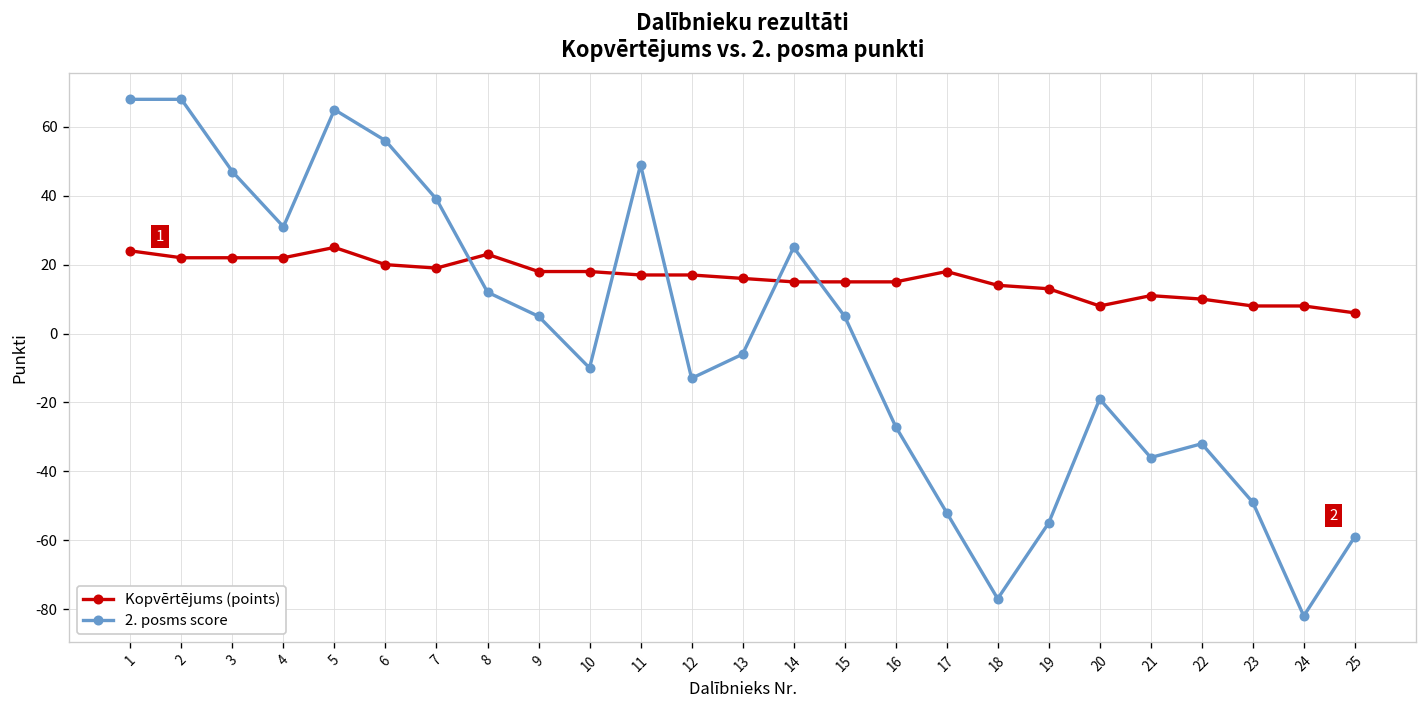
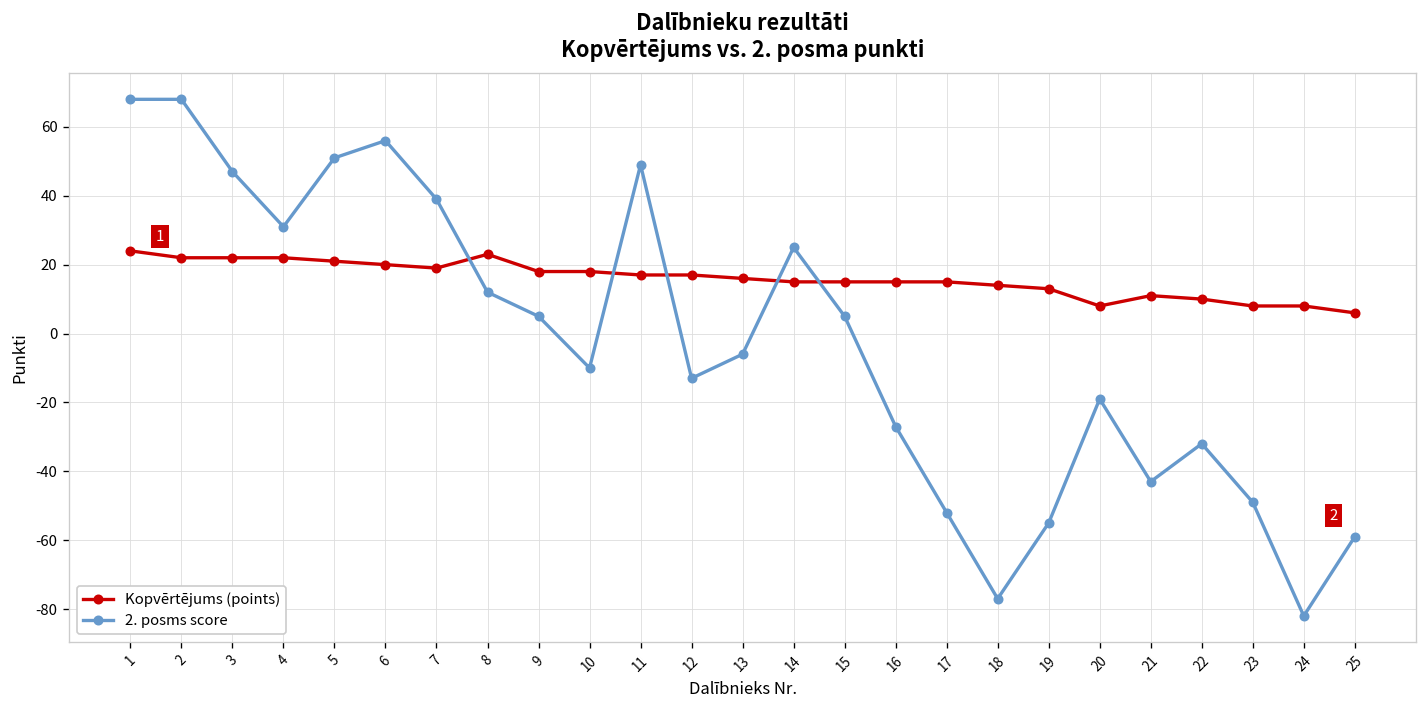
  {
    "Kopvērtējums (points)": {
      "1": 24,
      "3": 22,
      "4": 22,
-     "5": 25,
+     "5": 21,
      "6": 20,
      "7": 19,
      "8": 23,
      "9": 18,
      "10": 18,
      "11": 17,
      "12": 17,
      "13": 16,
      "14": 15,
      "15": 15,
      "16": 15,
-     "17": 18,
+     "17": 15,
      "18": 14,
      "19": 13,
      "20": 8,
      "21": 11,
      "22": 10,
      "23": 8,
      "24": 8,
      "25": 6
    },
    "2. posms score": {
      "1": 68,
      "2": 68,
      "3": 47,
      "4": 31,
-     "5": 65,
+     "5": 51,
      "6": 56,
      "7": 39,
      "8": 12,
      "9": 5,
      "10": -10,
      "11": 49,
      "12": -13,
      "13": -6,
      "14": 25,
      "15": 5,
      "16": -27,
      "17": -52,
      "18": -77,
      "19": -55,
      "20": -19,
-     "21": -36,
+     "21": -43,
      "22": -32,
      "23": -49,
      "24": -82
    }
  }
